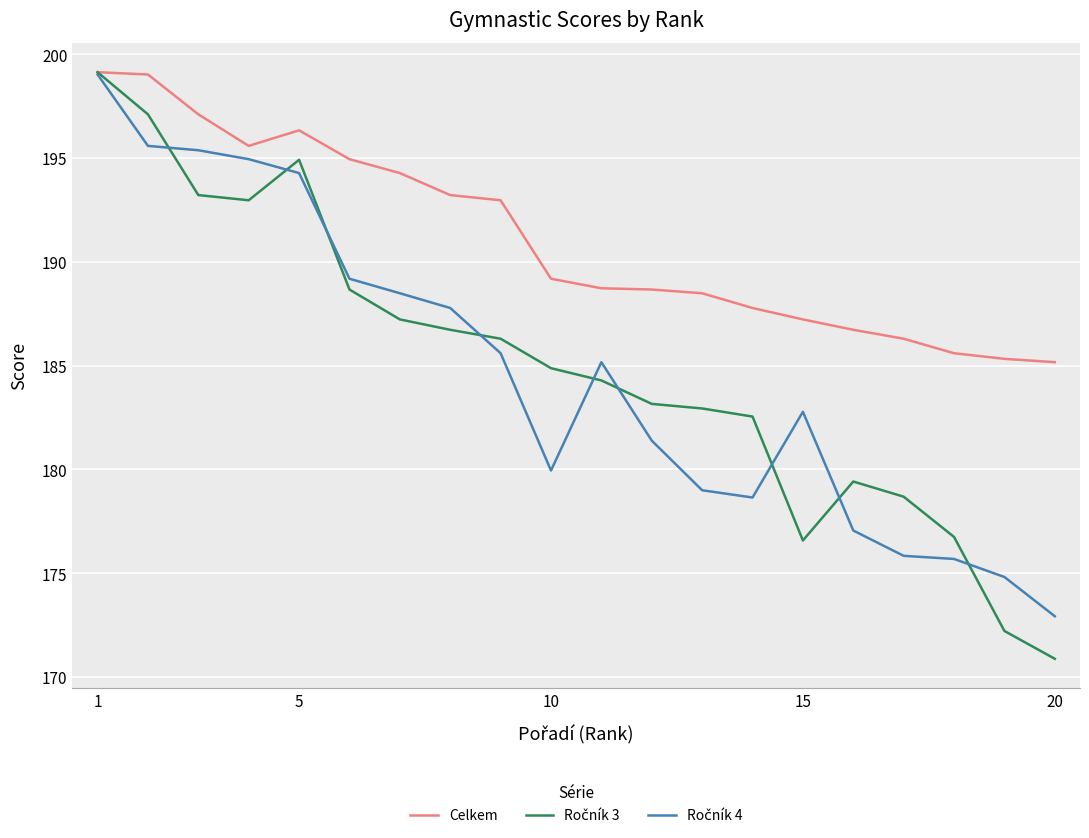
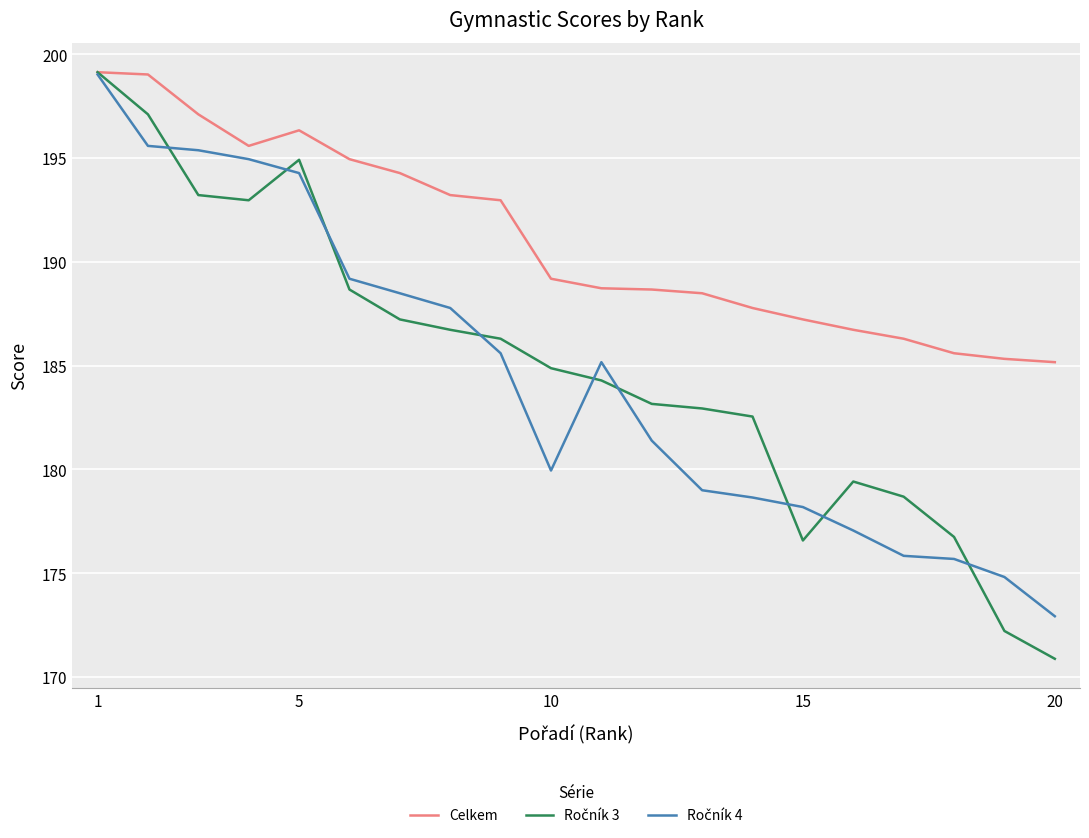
  {
    "Celkem": {
      "5": 196.3,
      "10": 189.2,
      "15": 187.2,
      "20": 185.2
    },
    "Ročník 3": {
      "5": 194.9,
      "10": 184.9,
      "15": 176.6,
      "20": 170.9
    },
    "Ročník 4": {
      "5": 194.3,
      "10": 180.0,
-     "15": 182.8,
+     "15": 178.2,
      "20": 172.9
    }
  }
